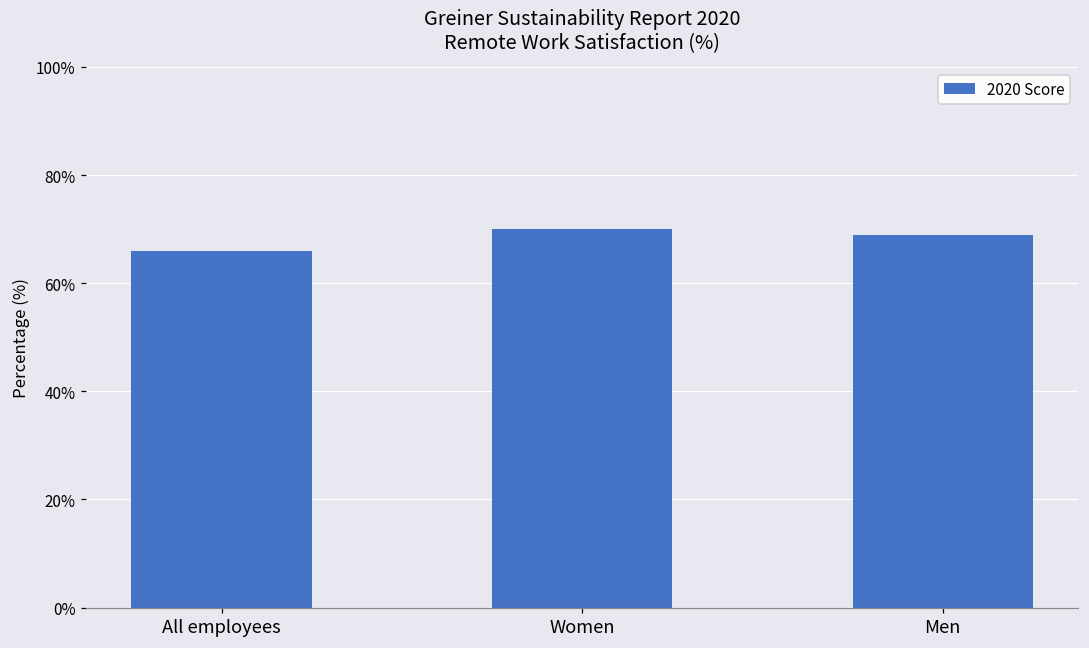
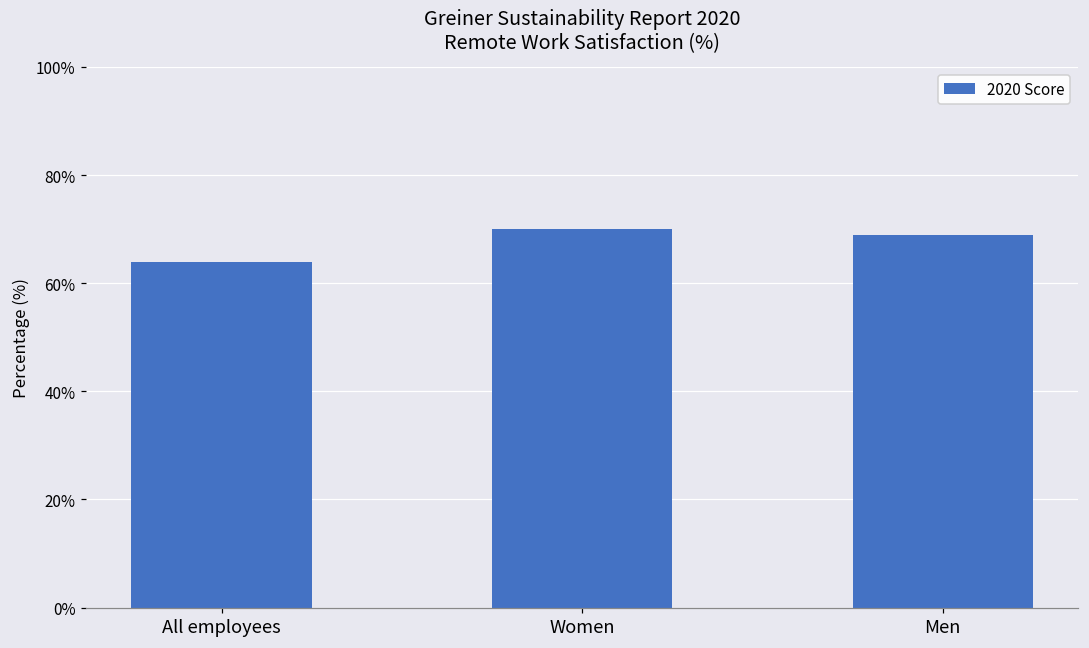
  {
-   "All employees": "66%",
+   "All employees": "64%",
    "Women": "70%",
    "Men": "69%"
  }
